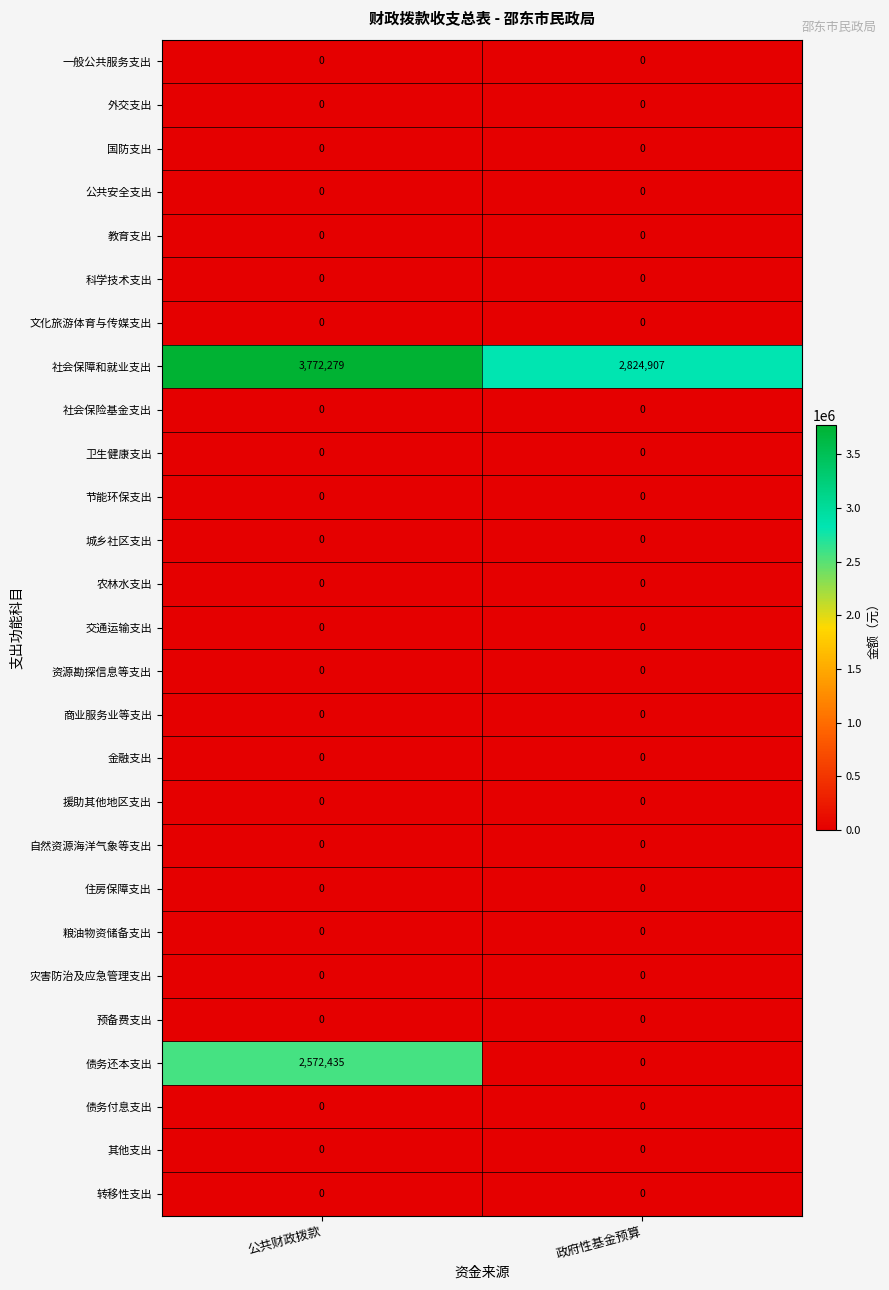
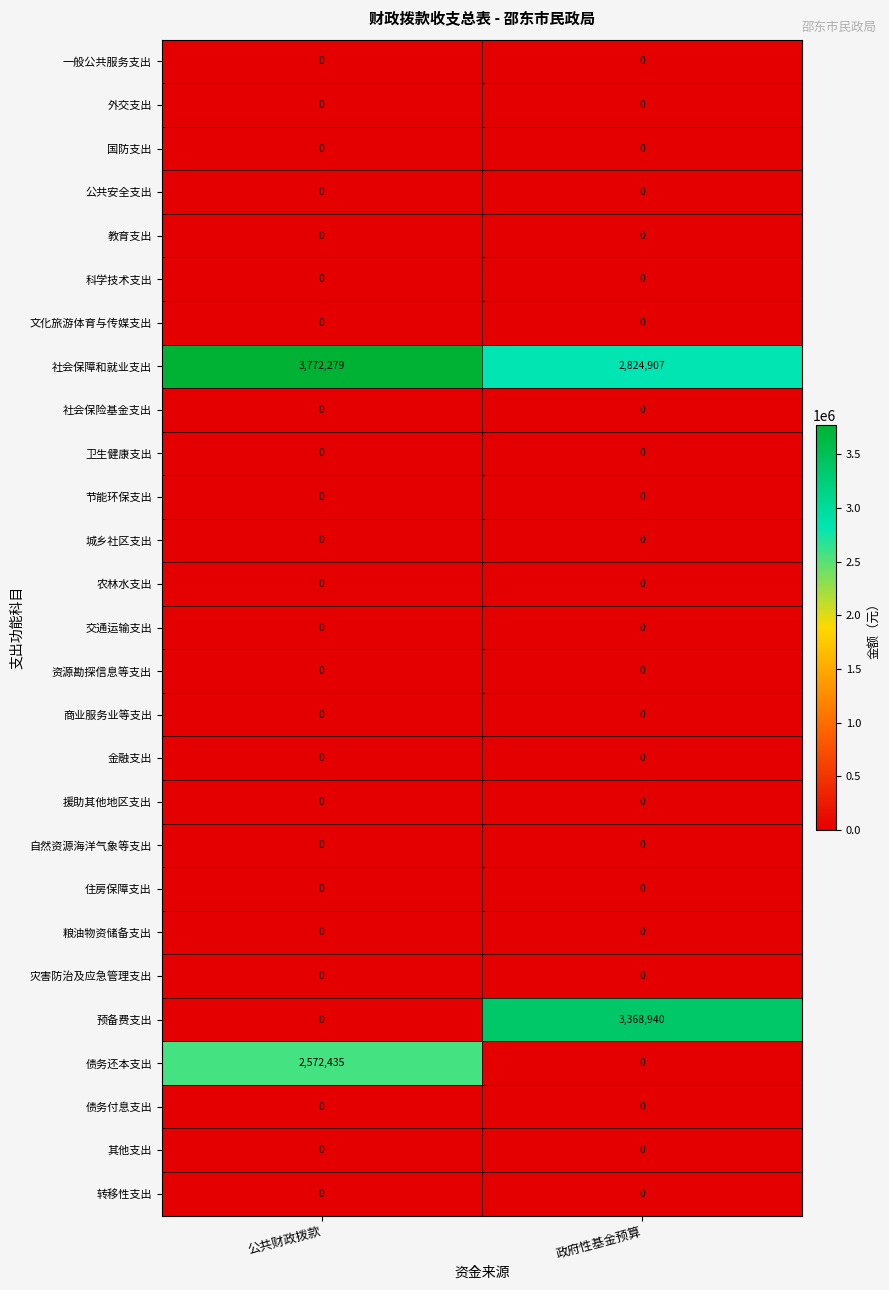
  {
    "一般公共服务支出": {
      "公共财政拨款": "0",
      "政府性基金预算": "0"
    },
    "外交支出": {
      "公共财政拨款": "0",
      "政府性基金预算": "0"
    },
    "国防支出": {
      "公共财政拨款": "0",
      "政府性基金预算": "0"
    },
    "公共安全支出": {
      "公共财政拨款": "0",
      "政府性基金预算": "0"
    },
    "教育支出": {
      "公共财政拨款": "0",
      "政府性基金预算": "0"
    },
    "科学技术支出": {
      "公共财政拨款": "0",
      "政府性基金预算": "0"
    },
    "文化旅游体育与传媒支出": {
      "公共财政拨款": "0",
      "政府性基金预算": "0"
    },
    "社会保障和就业支出": {
      "公共财政拨款": "3,772,279",
      "政府性基金预算": "2,824,907"
    },
    "社会保险基金支出": {
      "公共财政拨款": "0",
      "政府性基金预算": "0"
    },
    "卫生健康支出": {
      "公共财政拨款": "0",
      "政府性基金预算": "0"
    },
    "节能环保支出": {
      "公共财政拨款": "0",
      "政府性基金预算": "0"
    },
    "城乡社区支出": {
      "公共财政拨款": "0",
      "政府性基金预算": "0"
    },
    "农林水支出": {
      "公共财政拨款": "0",
      "政府性基金预算": "0"
    },
    "交通运输支出": {
      "公共财政拨款": "0",
      "政府性基金预算": "0"
    },
    "资源勘探信息等支出": {
      "公共财政拨款": "0",
      "政府性基金预算": "0"
    },
    "商业服务业等支出": {
      "公共财政拨款": "0",
      "政府性基金预算": "0"
    },
    "金融支出": {
      "公共财政拨款": "0",
      "政府性基金预算": "0"
    },
    "援助其他地区支出": {
      "公共财政拨款": "0",
      "政府性基金预算": "0"
    },
    "自然资源海洋气象等支出": {
      "公共财政拨款": "0",
      "政府性基金预算": "0"
    },
    "住房保障支出": {
      "公共财政拨款": "0",
      "政府性基金预算": "0"
    },
    "粮油物资储备支出": {
      "公共财政拨款": "0",
      "政府性基金预算": "0"
    },
    "灾害防治及应急管理支出": {
      "公共财政拨款": "0",
      "政府性基金预算": "0"
    },
    "预备费支出": {
      "公共财政拨款": "0",
-     "政府性基金预算": "0"
+     "政府性基金预算": "3,368,940"
    },
    "债务还本支出": {
      "公共财政拨款": "2,572,435",
      "政府性基金预算": "0"
    },
    "债务付息支出": {
      "公共财政拨款": "0",
      "政府性基金预算": "0"
    },
    "其他支出": {
      "公共财政拨款": "0",
      "政府性基金预算": "0"
    },
    "转移性支出": {
      "公共财政拨款": "0",
      "政府性基金预算": "0"
    }
  }
